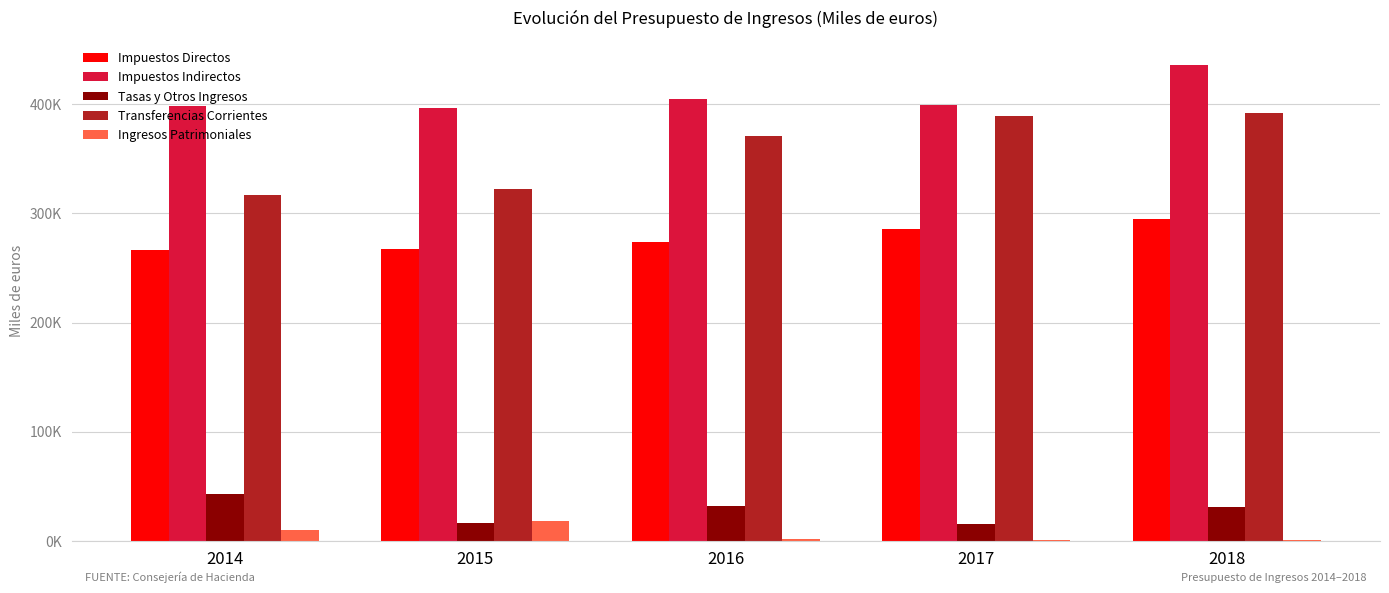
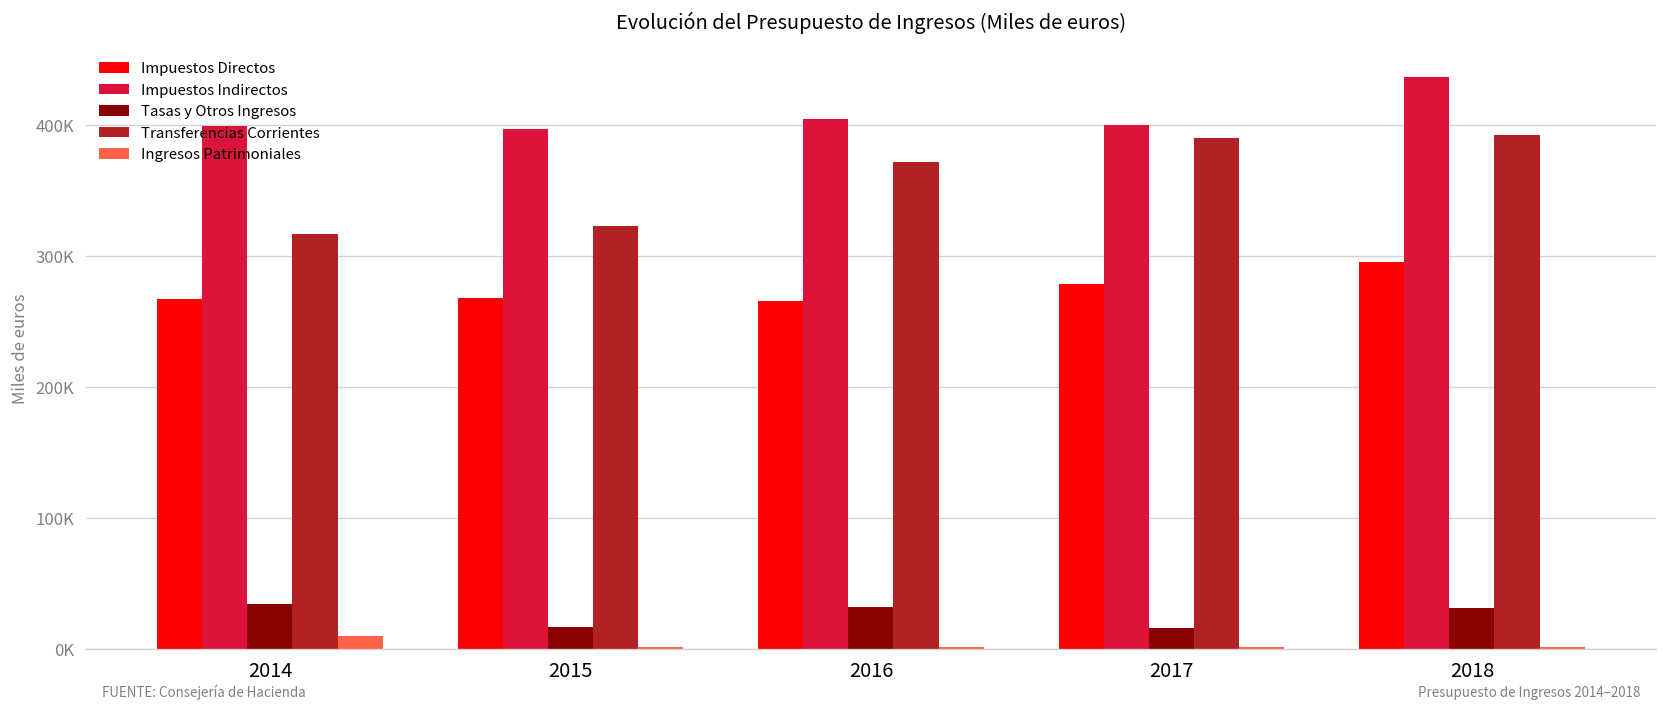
  {
    "Impuestos Directos": {
      "2014": 267000,
      "2015": 267000,
-     "2016": 274000,
-     "2017": 286000,
+     "2016": 266000,
+     "2017": 278000,
      "2018": 295000
    },
    "Tasas y Otros Ingresos": {
-     "2014": 43000,
+     "2014": 34000,
      "2015": 16000,
      "2016": 32000,
      "2017": 16000,
      "2018": 31000
    },
    "Ingresos Patrimoniales": {
      "2014": 10000,
-     "2015": 19000
+     "2015": 2000
    }
  }
